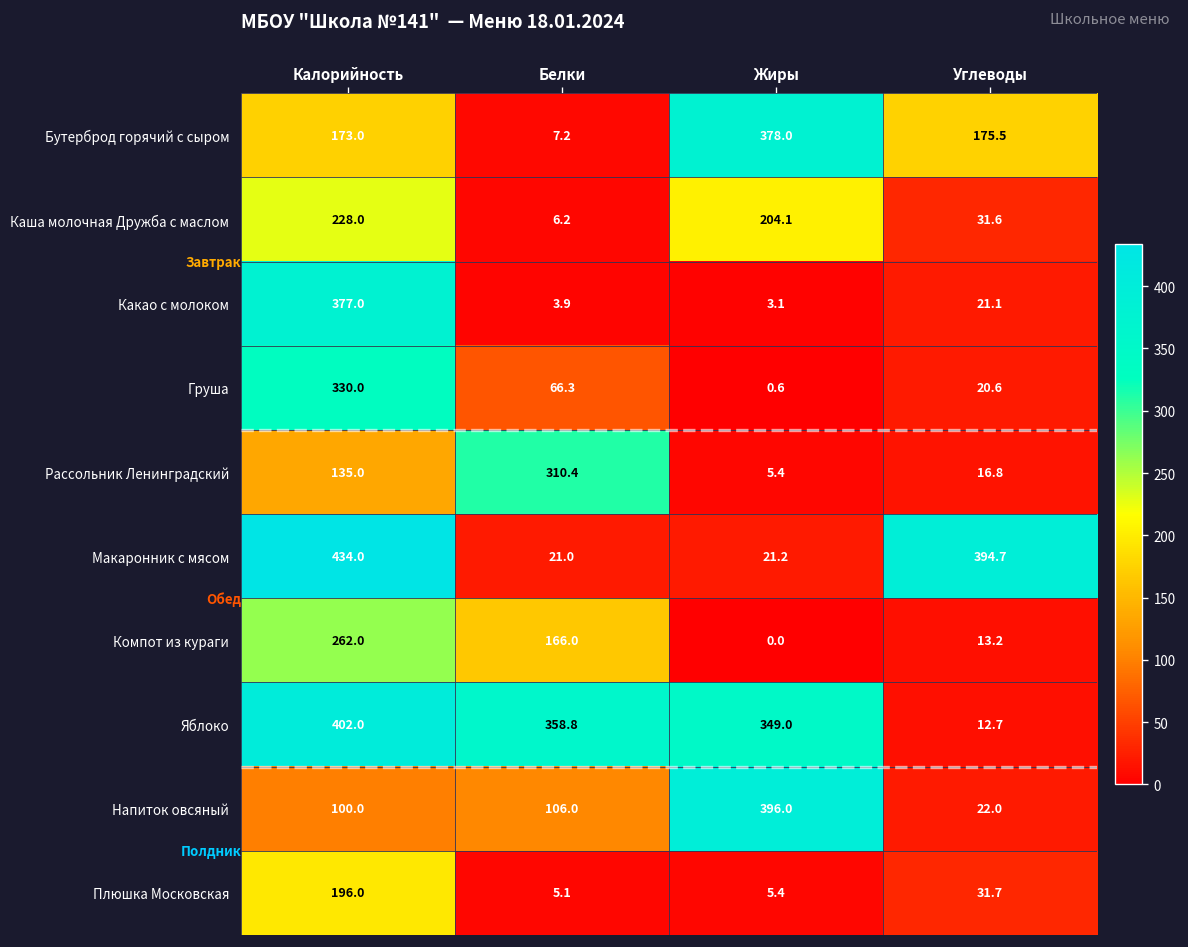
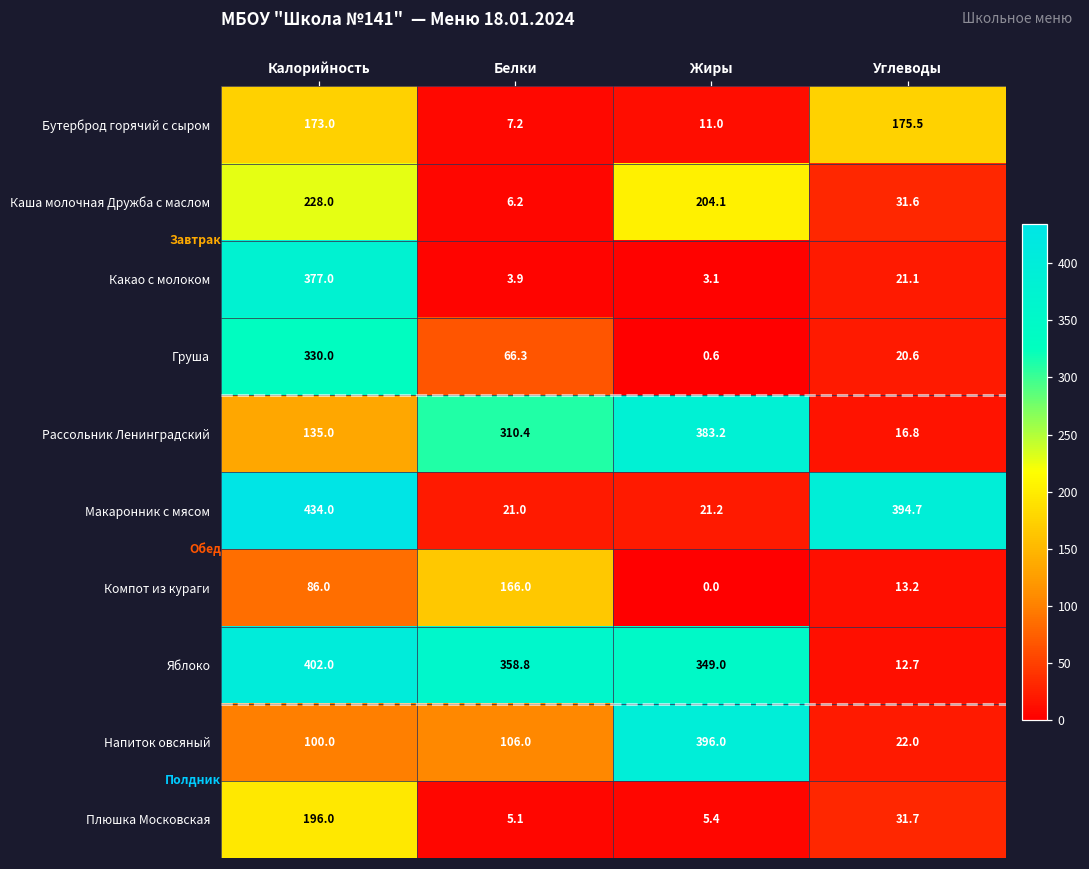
  {
    "Бутерброд горячий с сыром": {
      "Калорийность": 173.0,
      "Белки": 7.2,
-     "Жиры": 378.0,
+     "Жиры": 11.0,
      "Углеводы": 175.5
    },
    "Каша молочная Дружба с маслом": {
      "Калорийность": 228.0,
      "Белки": 6.2,
      "Жиры": 204.1,
      "Углеводы": 31.6
    },
    "Какао с молоком": {
      "Калорийность": 377.0,
      "Белки": 3.9,
      "Жиры": 3.1,
      "Углеводы": 21.1
    },
    "Груша": {
      "Калорийность": 330.0,
      "Белки": 66.3,
      "Жиры": 0.6,
      "Углеводы": 20.6
    },
    "Рассольник Ленинградский": {
      "Калорийность": 135.0,
      "Белки": 310.4,
-     "Жиры": 5.4,
+     "Жиры": 383.2,
      "Углеводы": 16.8
    },
    "Макаронник с мясом": {
      "Калорийность": 434.0,
      "Белки": 21.0,
      "Жиры": 21.2,
      "Углеводы": 394.7
    },
    "Компот из кураги": {
-     "Калорийность": 262.0,
+     "Калорийность": 86.0,
      "Белки": 166.0,
      "Жиры": 0.0,
      "Углеводы": 13.2
    },
    "Яблоко": {
      "Калорийность": 402.0,
      "Белки": 358.8,
      "Жиры": 349.0,
      "Углеводы": 12.7
    },
    "Напиток овсяный": {
      "Калорийность": 100.0,
      "Белки": 106.0,
      "Жиры": 396.0,
      "Углеводы": 22.0
    },
    "Плюшка Московская": {
      "Калорийность": 196.0,
      "Белки": 5.1,
      "Жиры": 5.4,
      "Углеводы": 31.7
    }
  }
